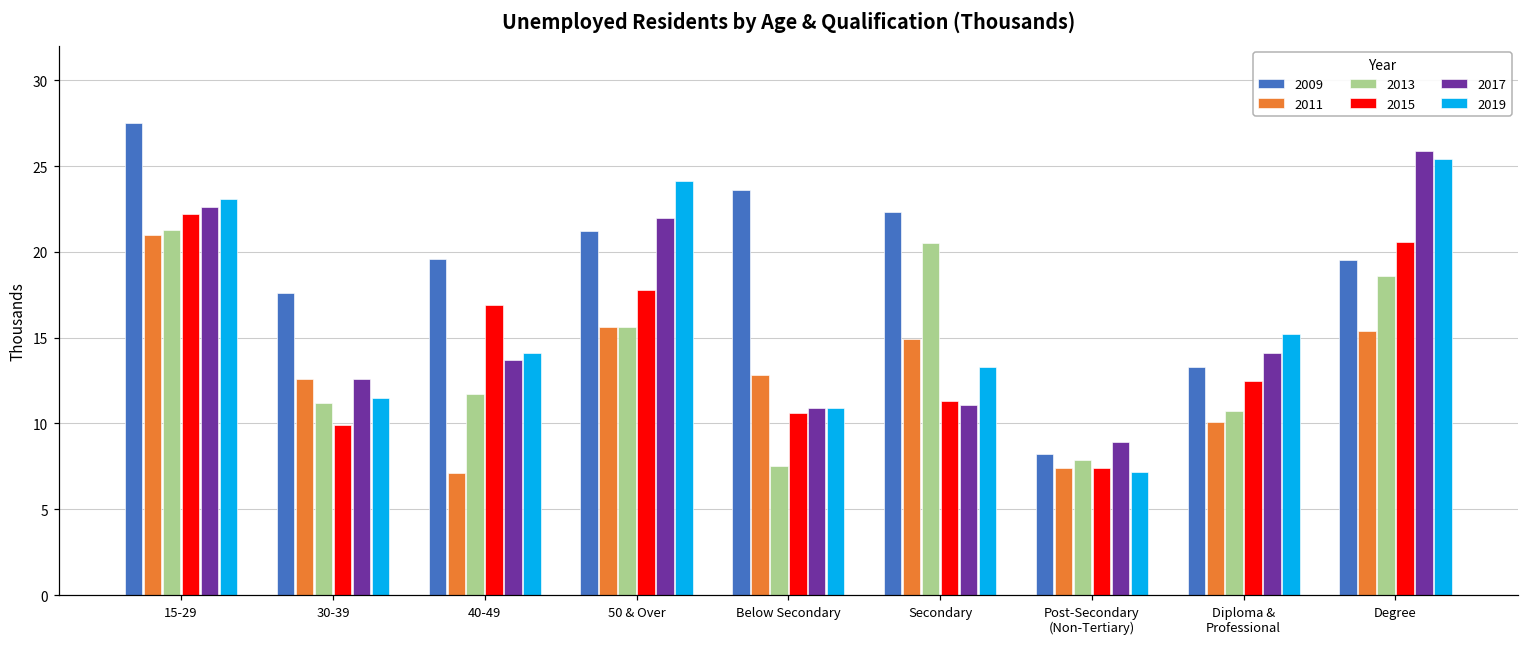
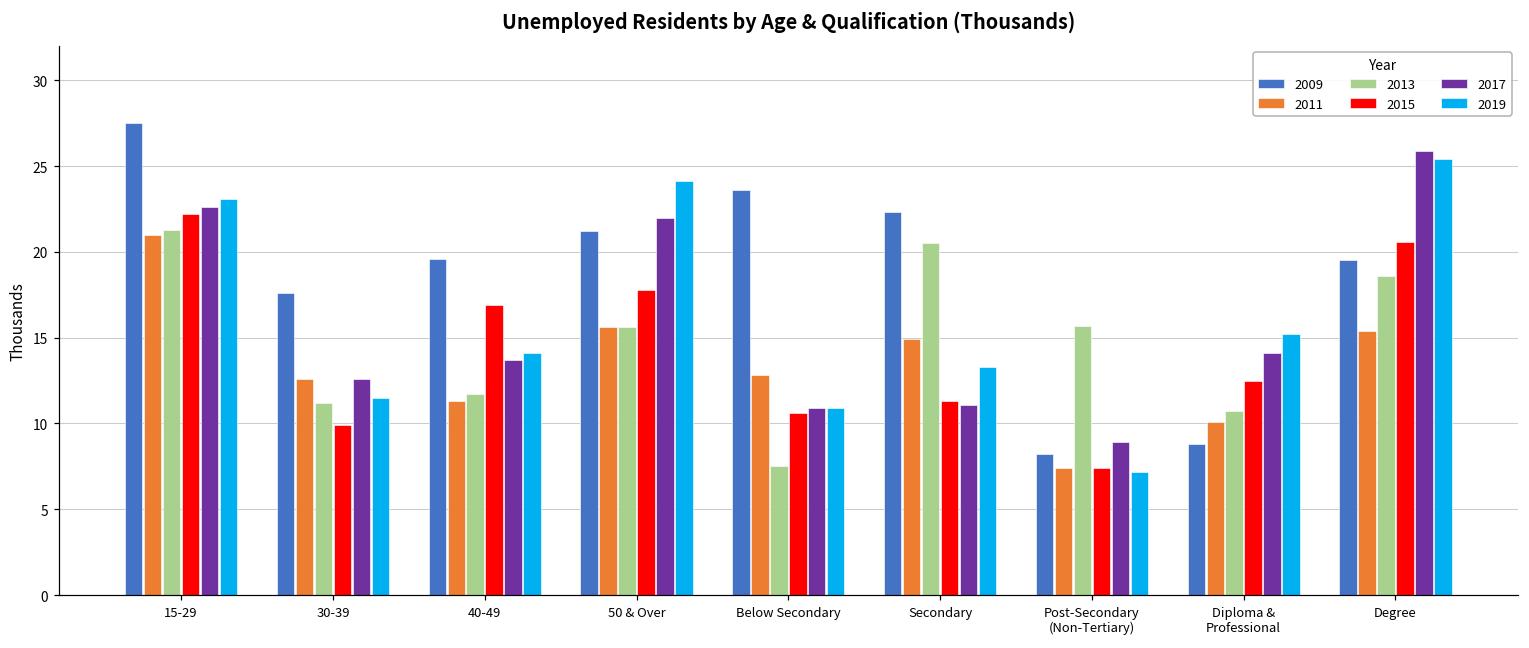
  {
    "2009": {
      "15-29": 27.5,
      "30-39": 17.6,
      "40-49": 19.6,
      "50 & Over": 21.2,
      "Below Secondary": 23.6,
      "Secondary": 22.3,
      "Post-Secondary (Non-Tertiary)": 8.2,
-     "Diploma & Professional": 13.3,
+     "Diploma & Professional": 8.8,
      "Degree": 19.5
    },
    "2011": {
      "15-29": 21.0,
      "30-39": 12.6,
-     "40-49": 7.1,
+     "40-49": 11.3,
      "50 & Over": 15.6,
      "Below Secondary": 12.8,
      "Secondary": 14.9,
      "Post-Secondary (Non-Tertiary)": 7.4,
      "Diploma & Professional": 10.1,
      "Degree": 15.4
    },
    "2013": {
      "15-29": 21.3,
      "30-39": 11.2,
      "40-49": 11.7,
      "50 & Over": 15.6,
      "Below Secondary": 7.5,
      "Secondary": 20.5,
-     "Post-Secondary (Non-Tertiary)": 7.9,
+     "Post-Secondary (Non-Tertiary)": 15.7,
      "Diploma & Professional": 10.7,
      "Degree": 18.6
    },
    "2015": {
      "15-29": 22.2,
      "30-39": 9.9,
      "40-49": 16.9,
      "50 & Over": 17.8,
      "Below Secondary": 10.6,
      "Secondary": 11.3,
      "Post-Secondary (Non-Tertiary)": 7.4,
      "Diploma & Professional": 12.5,
      "Degree": 20.6
    },
    "2017": {
      "15-29": 22.6,
      "30-39": 12.6,
      "40-49": 13.7,
      "50 & Over": 22.0,
      "Below Secondary": 10.9,
      "Secondary": 11.1,
      "Post-Secondary (Non-Tertiary)": 8.9,
      "Diploma & Professional": 14.1,
      "Degree": 25.9
    },
    "2019": {
      "15-29": 23.1,
      "30-39": 11.5,
      "40-49": 14.1,
      "50 & Over": 24.1,
      "Below Secondary": 10.9,
      "Secondary": 13.3,
      "Post-Secondary (Non-Tertiary)": 7.2,
      "Diploma & Professional": 15.2,
      "Degree": 25.4
    }
  }
